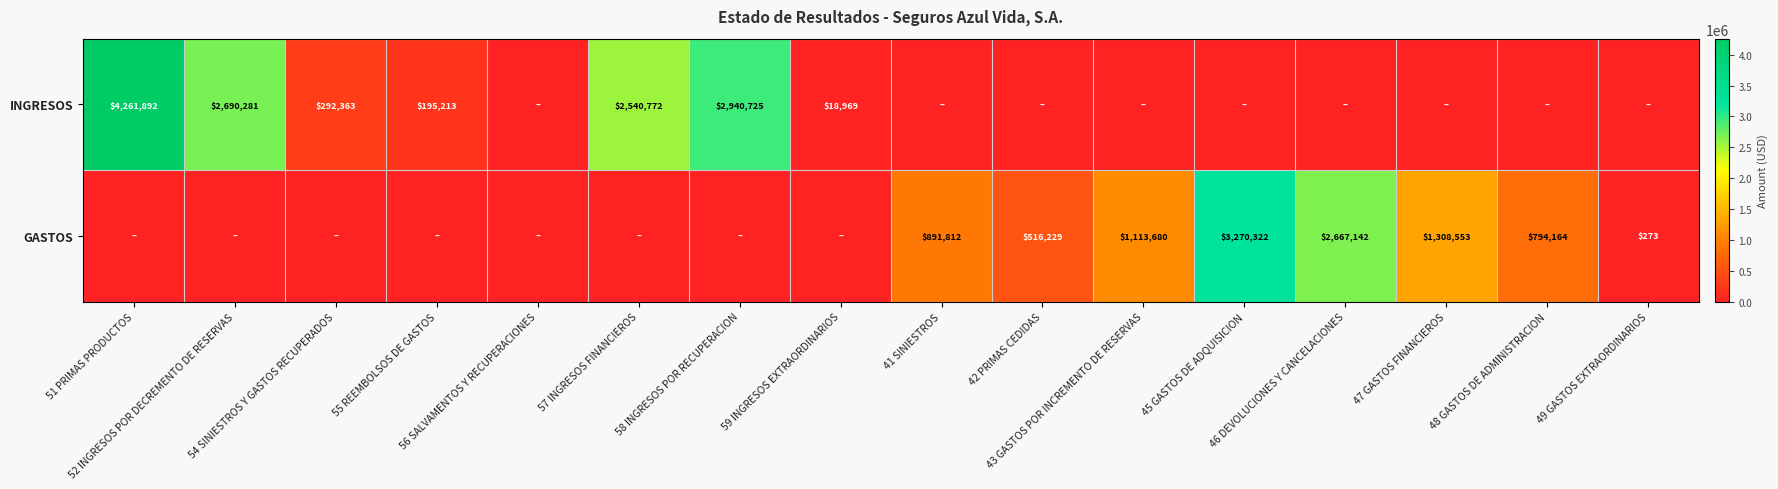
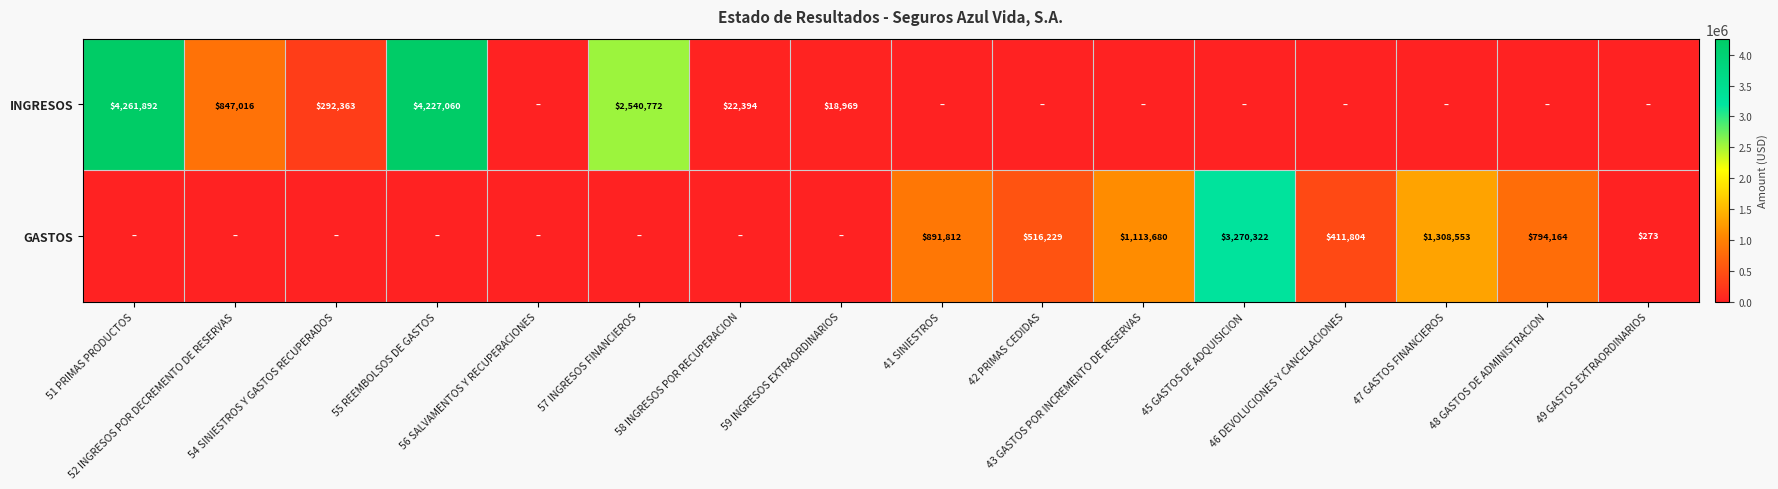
  {
    "INGRESOS": {
      "51 PRIMAS PRODUCTOS": "$4,261,892",
-     "52 INGRESOS POR DECREMENTO DE RESERVAS": "$2,690,281",
+     "52 INGRESOS POR DECREMENTO DE RESERVAS": "$847,016",
      "54 SINIESTROS Y GASTOS RECUPERADOS": "$292,363",
-     "55 REEMBOLSOS DE GASTOS": "$195,213",
+     "55 REEMBOLSOS DE GASTOS": "$4,227,060",
      "57 INGRESOS FINANCIEROS": "$2,540,772",
-     "58 INGRESOS POR RECUPERACION": "$2,940,725",
+     "58 INGRESOS POR RECUPERACION": "$22,394",
      "59 INGRESOS EXTRAORDINARIOS": "$18,969"
    },
    "GASTOS": {
      "41 SINIESTROS": "$891,812",
      "42 PRIMAS CEDIDAS": "$516,229",
      "43 GASTOS POR INCREMENTO DE RESERVAS": "$1,113,680",
      "45 GASTOS DE ADQUISICION": "$3,270,322",
-     "46 DEVOLUCIONES Y CANCELACIONES": "$2,667,142",
+     "46 DEVOLUCIONES Y CANCELACIONES": "$411,804",
      "47 GASTOS FINANCIEROS": "$1,308,553",
      "48 GASTOS DE ADMINISTRACION": "$794,164",
      "49 GASTOS EXTRAORDINARIOS": "$273"
    }
  }
